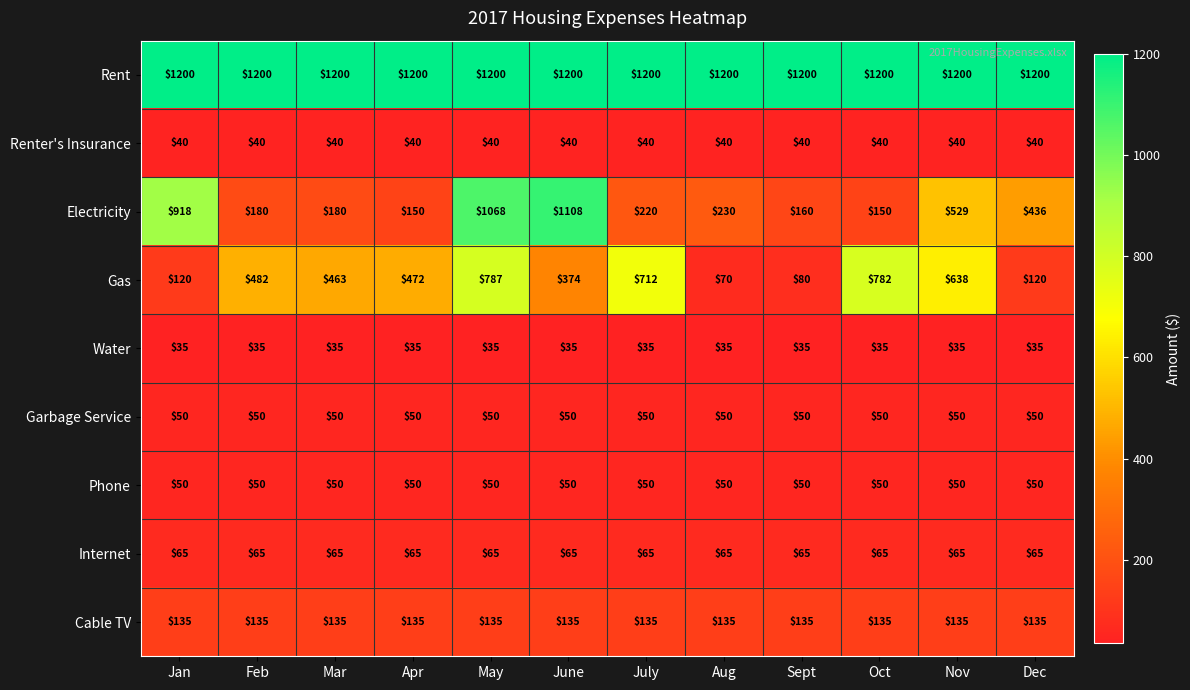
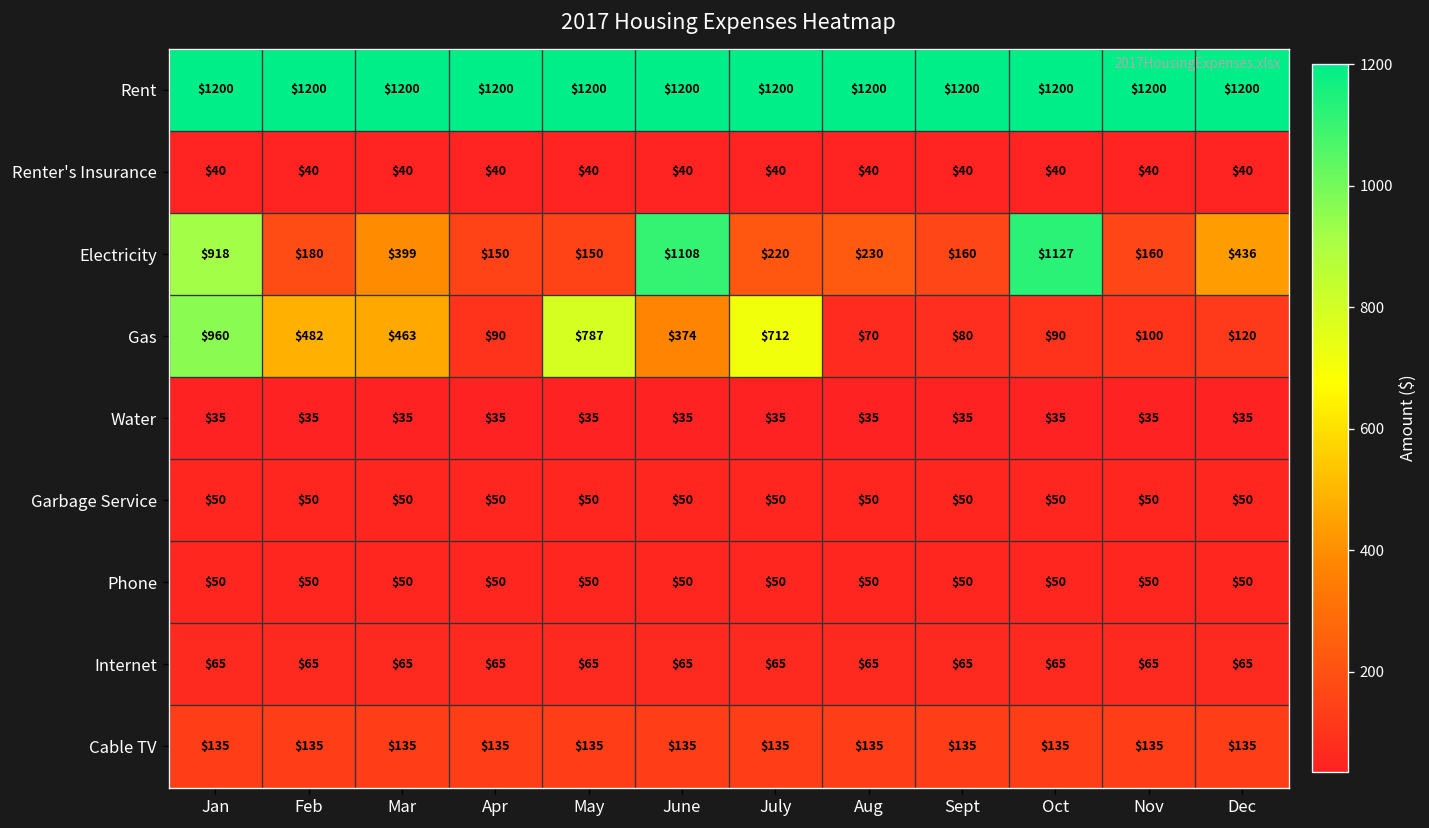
  {
    "Rent": {
      "Jan": "$1200",
      "Feb": "$1200",
      "Mar": "$1200",
      "Apr": "$1200",
      "May": "$1200",
      "June": "$1200",
      "July": "$1200",
      "Aug": "$1200",
      "Sept": "$1200",
      "Oct": "$1200",
      "Nov": "$1200"
    },
    "Renter's Insurance": {
      "Jan": "$40",
      "Feb": "$40",
      "Mar": "$40",
      "Apr": "$40",
      "May": "$40",
      "June": "$40",
      "July": "$40",
      "Aug": "$40",
      "Sept": "$40",
      "Oct": "$40",
      "Nov": "$40",
      "Dec": "$40"
    },
    "Electricity": {
      "Jan": "$918",
      "Feb": "$180",
-     "Mar": "$180",
+     "Mar": "$399",
      "Apr": "$150",
-     "May": "$1068",
+     "May": "$150",
      "June": "$1108",
      "July": "$220",
      "Aug": "$230",
      "Sept": "$160",
-     "Oct": "$150",
-     "Nov": "$529",
+     "Oct": "$1127",
+     "Nov": "$160",
      "Dec": "$436"
    },
    "Gas": {
-     "Jan": "$120",
+     "Jan": "$960",
      "Feb": "$482",
      "Mar": "$463",
-     "Apr": "$472",
+     "Apr": "$90",
      "May": "$787",
      "June": "$374",
      "July": "$712",
      "Aug": "$70",
      "Sept": "$80",
-     "Oct": "$782",
-     "Nov": "$638",
+     "Oct": "$90",
+     "Nov": "$100",
      "Dec": "$120"
    },
    "Water": {
      "Jan": "$35",
      "Feb": "$35",
      "Mar": "$35",
      "Apr": "$35",
      "May": "$35",
      "June": "$35",
      "July": "$35",
      "Aug": "$35",
      "Sept": "$35",
      "Oct": "$35",
      "Nov": "$35",
      "Dec": "$35"
    },
    "Garbage Service": {
      "Jan": "$50",
      "Feb": "$50",
      "Mar": "$50",
      "Apr": "$50",
      "May": "$50",
      "June": "$50",
      "July": "$50",
      "Aug": "$50",
      "Sept": "$50",
      "Oct": "$50",
      "Nov": "$50",
      "Dec": "$50"
    },
    "Phone": {
      "Jan": "$50",
      "Feb": "$50",
      "Mar": "$50",
      "Apr": "$50",
      "May": "$50",
      "June": "$50",
      "July": "$50",
      "Aug": "$50",
      "Sept": "$50",
      "Oct": "$50",
      "Nov": "$50",
      "Dec": "$50"
    },
    "Internet": {
      "Jan": "$65",
      "Feb": "$65",
      "Mar": "$65",
      "Apr": "$65",
      "May": "$65",
      "June": "$65",
      "July": "$65",
      "Aug": "$65",
      "Sept": "$65",
      "Oct": "$65",
      "Nov": "$65",
      "Dec": "$65"
    },
    "Cable TV": {
      "Jan": "$135",
      "Feb": "$135",
      "Mar": "$135",
      "Apr": "$135",
      "May": "$135",
      "June": "$135",
      "July": "$135",
      "Aug": "$135",
      "Sept": "$135",
      "Oct": "$135",
      "Nov": "$135",
      "Dec": "$135"
    }
  }
